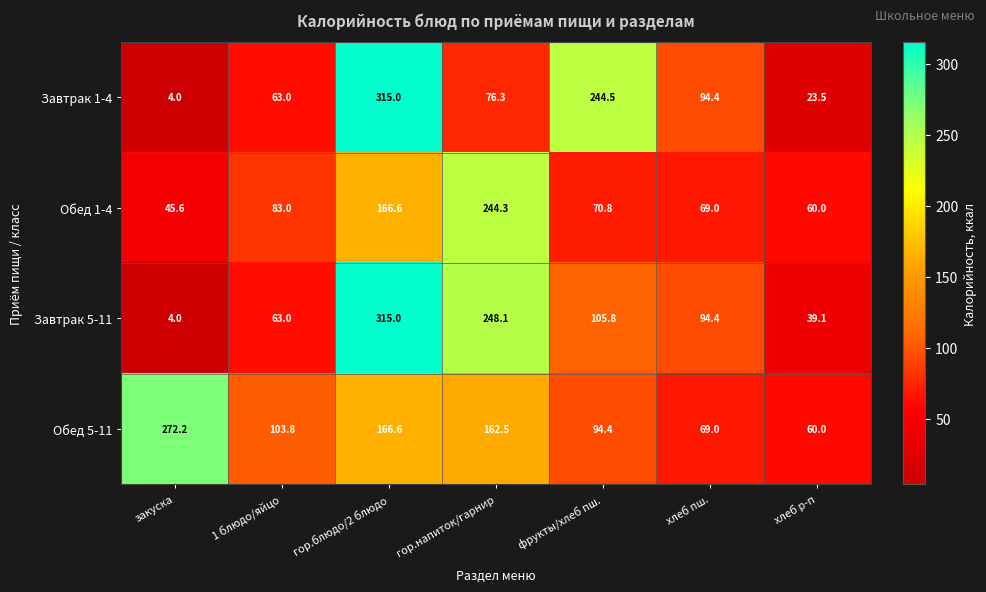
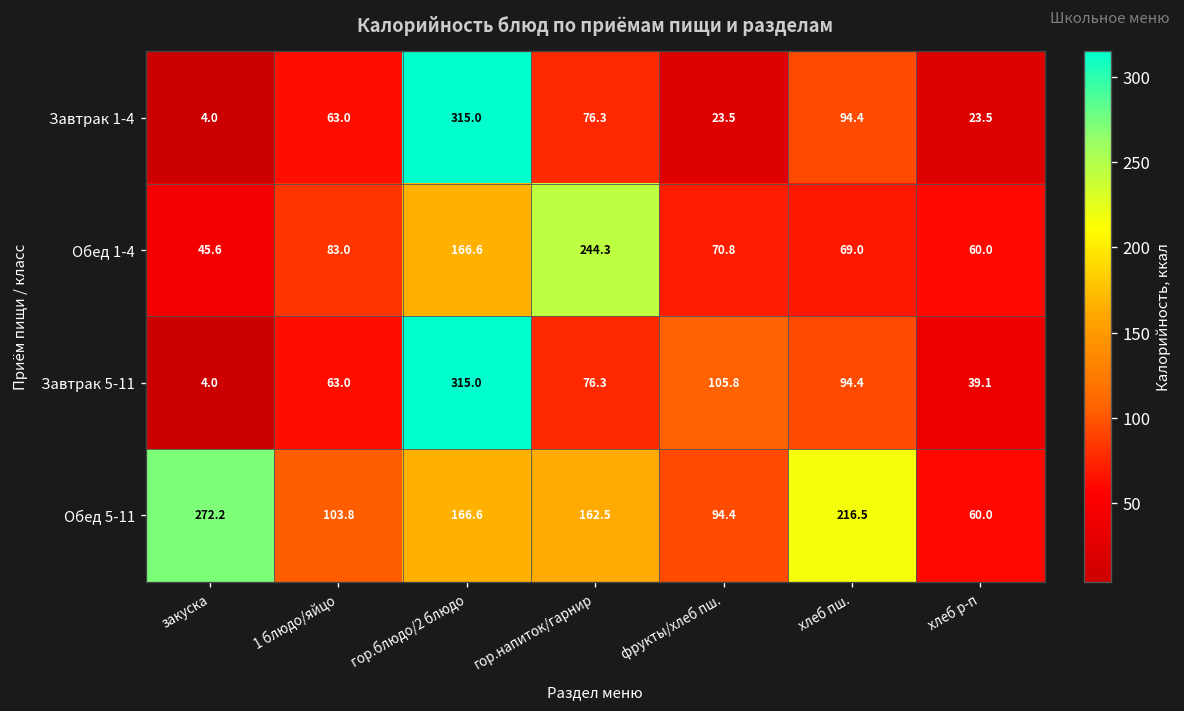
  {
    "Завтрак 1-4": {
      "закуска": 4.0,
      "1 блюдо/яйцо": 63.0,
      "гор.блюдо/2 блюдо": 315.0,
      "гор.напиток/гарнир": 76.3,
-     "фрукты/хлеб пш.": 244.5,
+     "фрукты/хлеб пш.": 23.5,
      "хлеб пш.": 94.4,
      "хлеб р-п": 23.5
    },
    "Обед 1-4": {
      "закуска": 45.6,
      "1 блюдо/яйцо": 83.0,
      "гор.блюдо/2 блюдо": 166.6,
      "гор.напиток/гарнир": 244.3,
      "фрукты/хлеб пш.": 70.8,
      "хлеб пш.": 69.0,
      "хлеб р-п": 60.0
    },
    "Завтрак 5-11": {
      "закуска": 4.0,
      "1 блюдо/яйцо": 63.0,
      "гор.блюдо/2 блюдо": 315.0,
-     "гор.напиток/гарнир": 248.1,
+     "гор.напиток/гарнир": 76.3,
      "фрукты/хлеб пш.": 105.8,
      "хлеб пш.": 94.4,
      "хлеб р-п": 39.1
    },
    "Обед 5-11": {
      "закуска": 272.2,
      "1 блюдо/яйцо": 103.8,
      "гор.блюдо/2 блюдо": 166.6,
      "гор.напиток/гарнир": 162.5,
      "фрукты/хлеб пш.": 94.4,
-     "хлеб пш.": 69.0,
+     "хлеб пш.": 216.5,
      "хлеб р-п": 60.0
    }
  }
